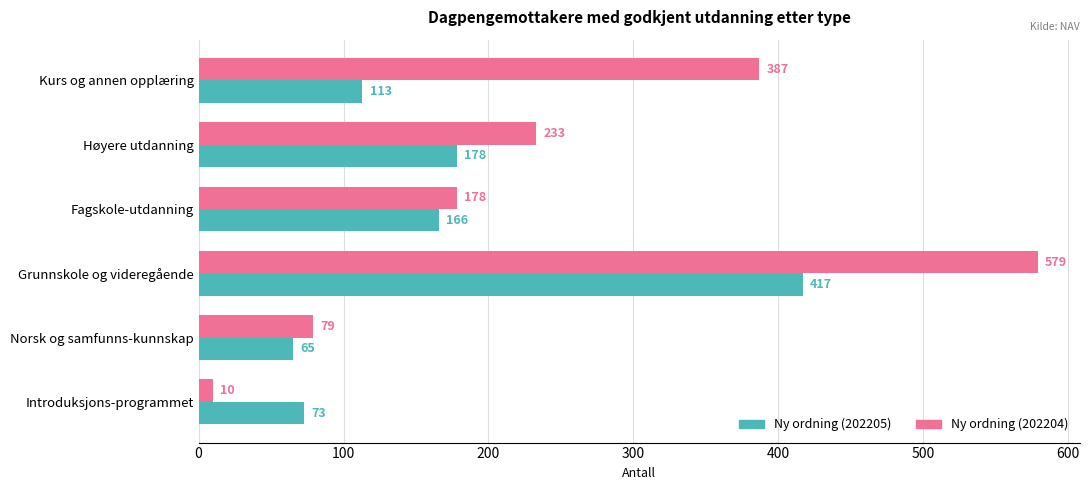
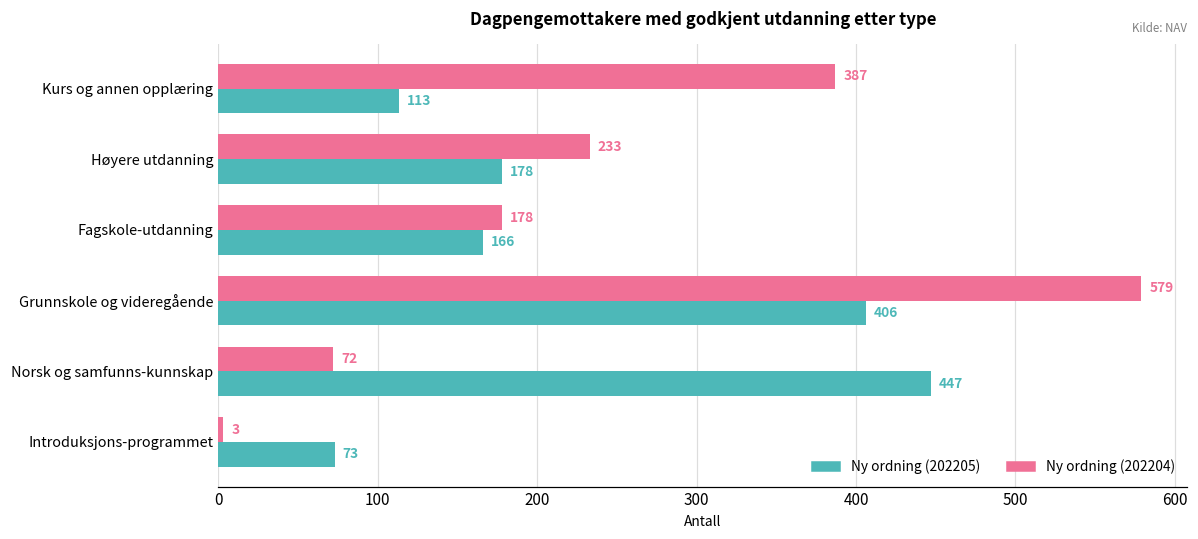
  {
    "Ny ordning (202205)": {
      "Kurs og annen opplæring": 113,
      "Høyere utdanning": 178,
      "Fagskole-utdanning": 166,
-     "Grunnskole og videregående": 417,
-     "Norsk og samfunns-kunnskap": 65,
+     "Grunnskole og videregående": 406,
+     "Norsk og samfunns-kunnskap": 447,
      "Introduksjons-programmet": 73
    },
    "Ny ordning (202204)": {
      "Kurs og annen opplæring": 387,
      "Høyere utdanning": 233,
      "Fagskole-utdanning": 178,
      "Grunnskole og videregående": 579,
-     "Norsk og samfunns-kunnskap": 79,
-     "Introduksjons-programmet": 10
+     "Norsk og samfunns-kunnskap": 72,
+     "Introduksjons-programmet": 3
    }
  }
